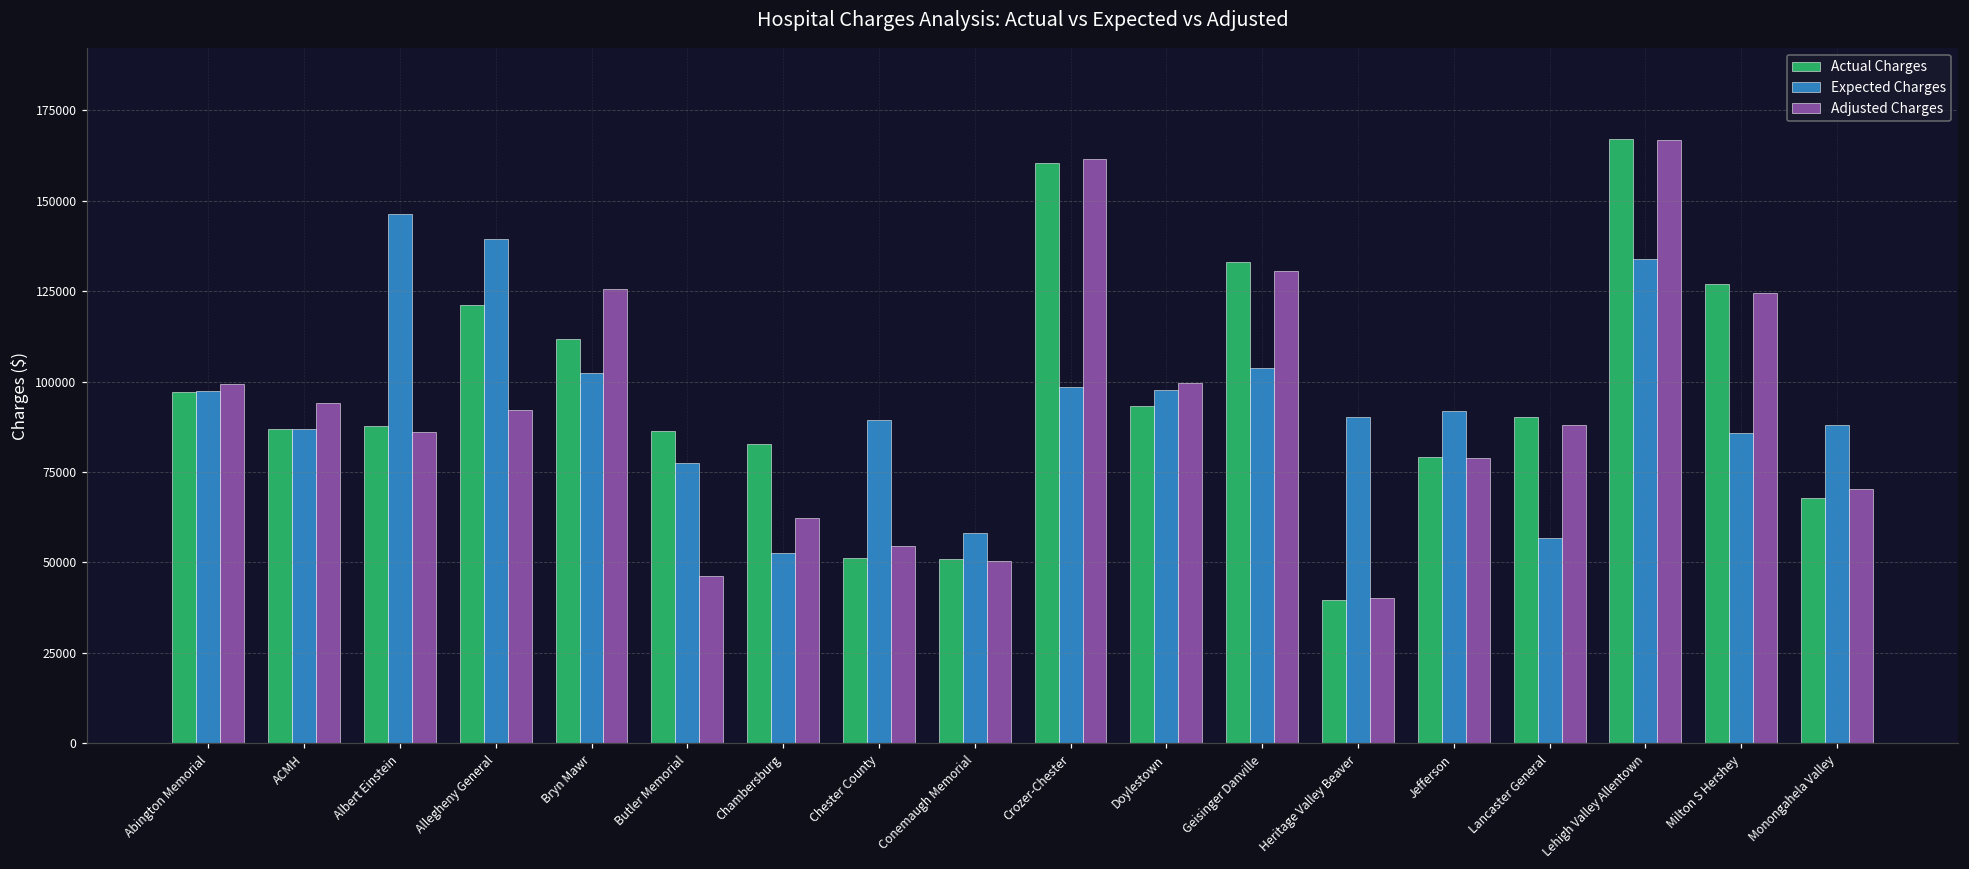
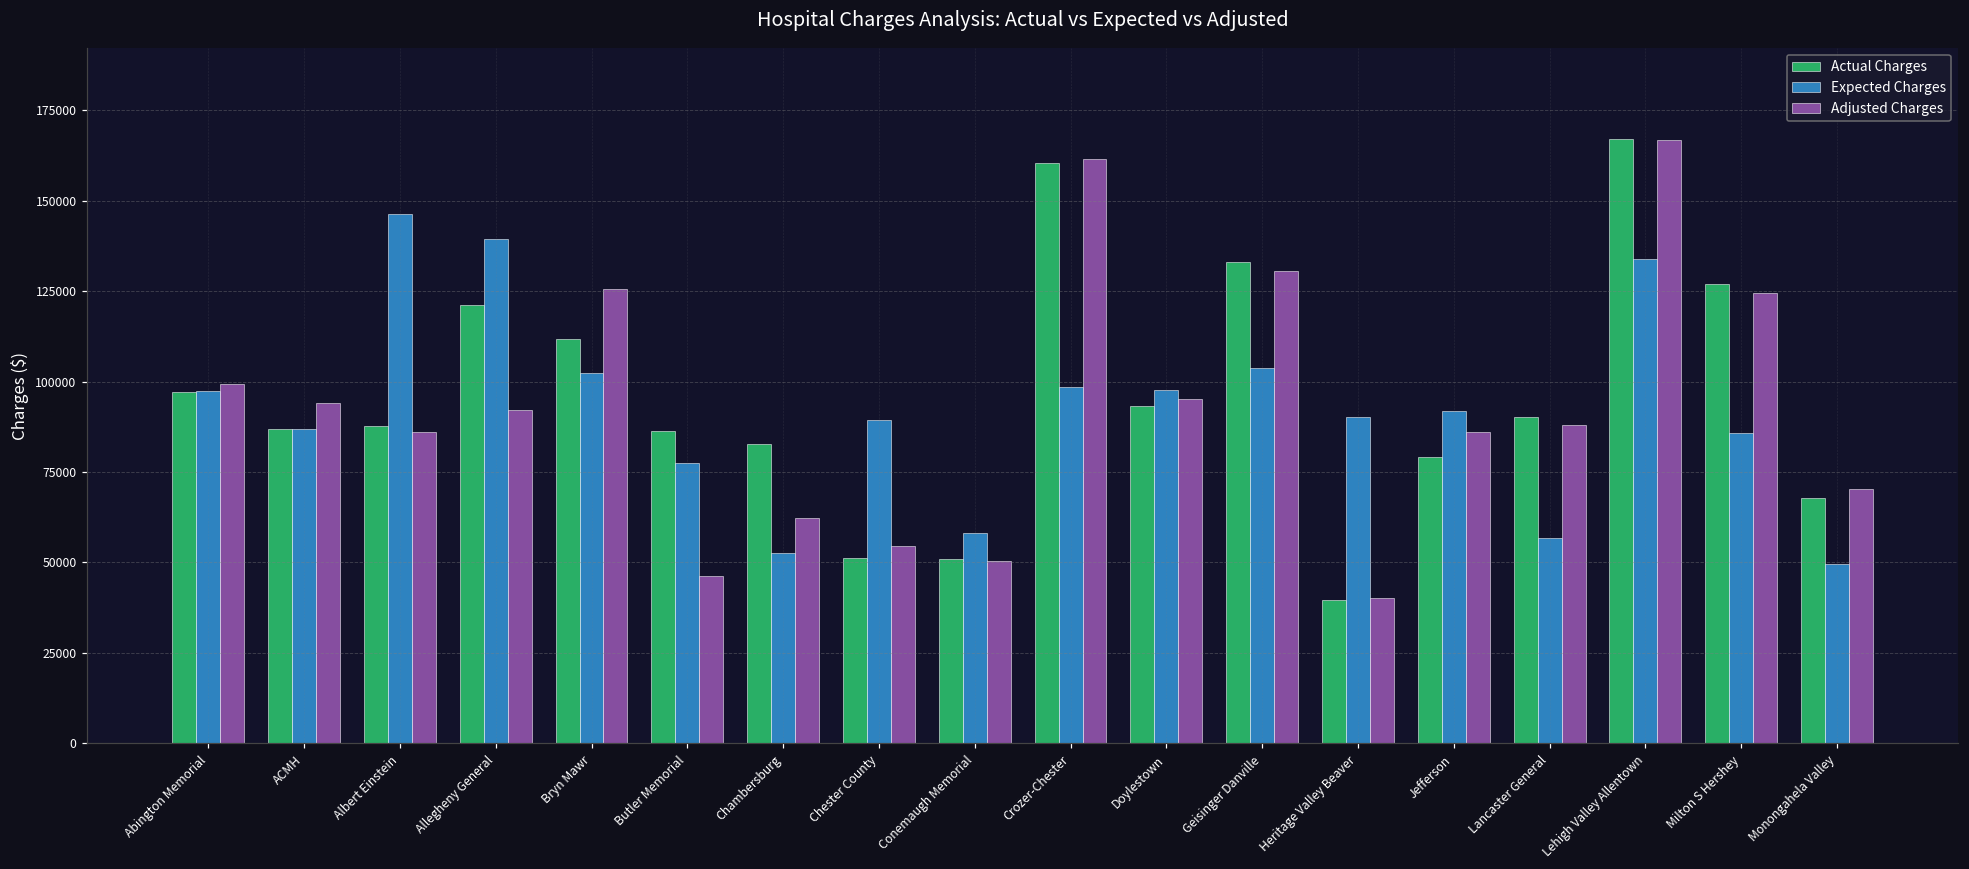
  {
    "Actual Charges": {
      "Abington Memorial": 97000,
      "ACMH": 87000,
      "Albert Einstein": 88000,
      "Allegheny General": 121000,
      "Bryn Mawr": 112000,
      "Butler Memorial": 86000,
      "Chambersburg": 83000,
      "Chester County": 51000,
      "Conemaugh Memorial": 51000,
      "Crozer-Chester": 160000,
      "Doylestown": 93000,
      "Geisinger Danville": 133000,
      "Heritage Valley Beaver": 39000,
      "Jefferson": 79000,
      "Lancaster General": 90000,
      "Lehigh Valley Allentown": 167000,
      "Milton S Hershey": 127000,
      "Monongahela Valley": 68000
    },
    "Expected Charges": {
      "Abington Memorial": 97000,
      "ACMH": 87000,
      "Albert Einstein": 146000,
      "Allegheny General": 139000,
      "Bryn Mawr": 102000,
      "Butler Memorial": 77000,
      "Chambersburg": 53000,
      "Chester County": 89000,
      "Conemaugh Memorial": 58000,
      "Crozer-Chester": 99000,
      "Doylestown": 98000,
      "Geisinger Danville": 104000,
      "Heritage Valley Beaver": 90000,
      "Jefferson": 92000,
      "Lancaster General": 57000,
      "Lehigh Valley Allentown": 134000,
      "Milton S Hershey": 86000,
-     "Monongahela Valley": 88000
+     "Monongahela Valley": 50000
    },
    "Adjusted Charges": {
      "Abington Memorial": 99000,
      "ACMH": 94000,
      "Albert Einstein": 86000,
      "Allegheny General": 92000,
      "Bryn Mawr": 126000,
      "Butler Memorial": 46000,
      "Chambersburg": 62000,
      "Chester County": 55000,
      "Conemaugh Memorial": 50000,
      "Crozer-Chester": 162000,
-     "Doylestown": 99000,
+     "Doylestown": 95000,
      "Geisinger Danville": 131000,
      "Heritage Valley Beaver": 40000,
-     "Jefferson": 79000,
+     "Jefferson": 86000,
      "Lancaster General": 88000,
      "Lehigh Valley Allentown": 167000,
      "Milton S Hershey": 124000,
      "Monongahela Valley": 70000
    }
  }
